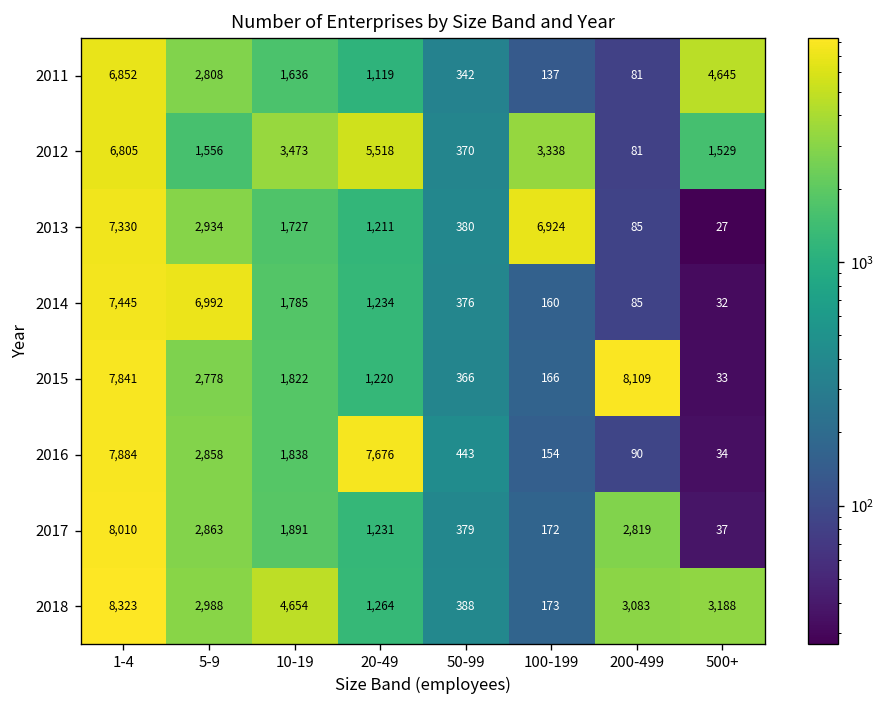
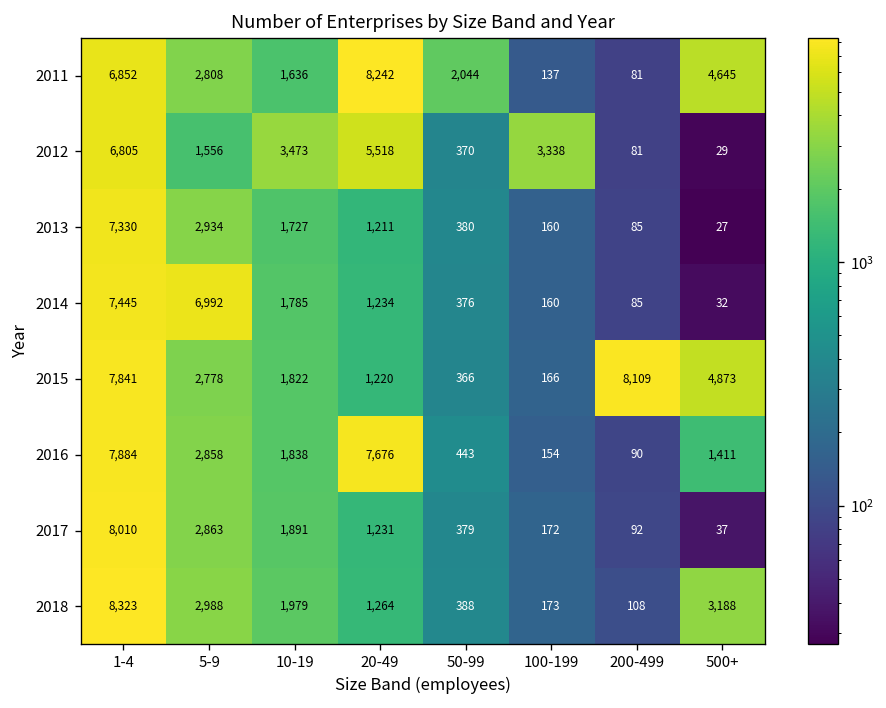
  {
    "2011": {
      "1-4": "6,852",
      "5-9": "2,808",
      "10-19": "1,636",
-     "20-49": "1,119",
-     "50-99": "342",
+     "20-49": "8,242",
+     "50-99": "2,044",
      "100-199": "137",
      "200-499": "81",
      "500+": "4,645"
    },
    "2012": {
      "1-4": "6,805",
      "5-9": "1,556",
      "10-19": "3,473",
      "20-49": "5,518",
      "50-99": "370",
      "100-199": "3,338",
      "200-499": "81",
-     "500+": "1,529"
+     "500+": "29"
    },
    "2013": {
      "1-4": "7,330",
      "5-9": "2,934",
      "10-19": "1,727",
      "20-49": "1,211",
      "50-99": "380",
-     "100-199": "6,924",
+     "100-199": "160",
      "200-499": "85",
      "500+": "27"
    },
    "2014": {
      "1-4": "7,445",
      "5-9": "6,992",
      "10-19": "1,785",
      "20-49": "1,234",
      "50-99": "376",
      "100-199": "160",
      "200-499": "85",
      "500+": "32"
    },
    "2015": {
      "1-4": "7,841",
      "5-9": "2,778",
      "10-19": "1,822",
      "20-49": "1,220",
      "50-99": "366",
      "100-199": "166",
      "200-499": "8,109",
-     "500+": "33"
+     "500+": "4,873"
    },
    "2016": {
      "1-4": "7,884",
      "5-9": "2,858",
      "10-19": "1,838",
      "20-49": "7,676",
      "50-99": "443",
      "100-199": "154",
      "200-499": "90",
-     "500+": "34"
+     "500+": "1,411"
    },
    "2017": {
      "1-4": "8,010",
      "5-9": "2,863",
      "10-19": "1,891",
      "20-49": "1,231",
      "50-99": "379",
      "100-199": "172",
-     "200-499": "2,819",
+     "200-499": "92",
      "500+": "37"
    },
    "2018": {
      "1-4": "8,323",
      "5-9": "2,988",
-     "10-19": "4,654",
+     "10-19": "1,979",
      "20-49": "1,264",
      "50-99": "388",
      "100-199": "173",
-     "200-499": "3,083",
+     "200-499": "108",
      "500+": "3,188"
    }
  }
